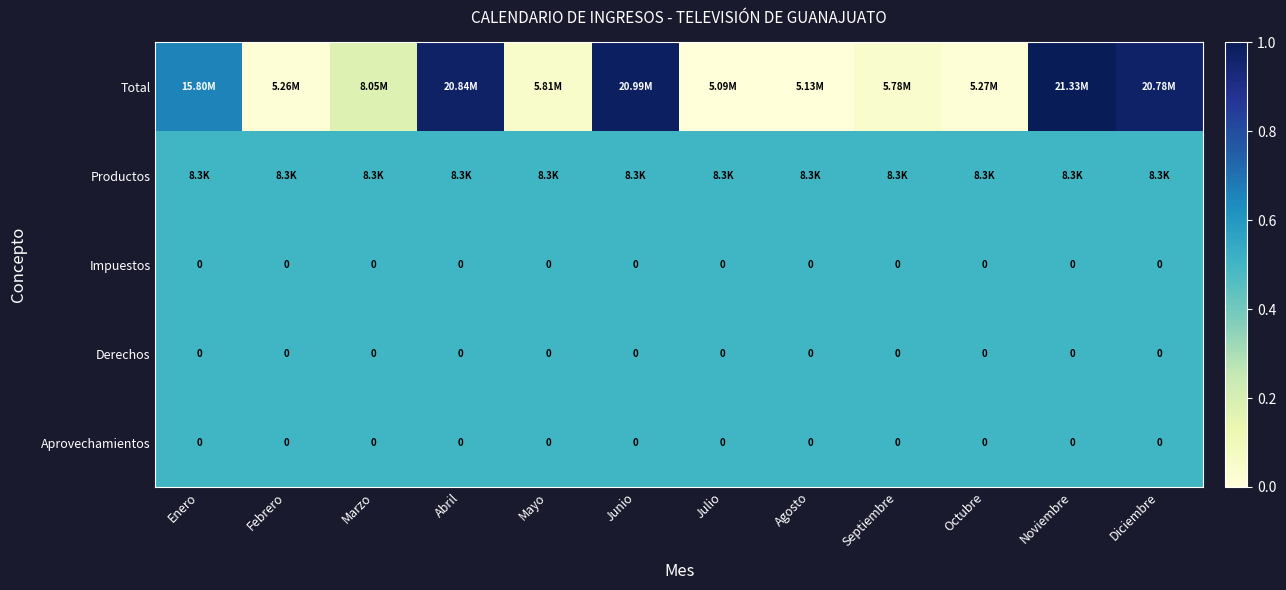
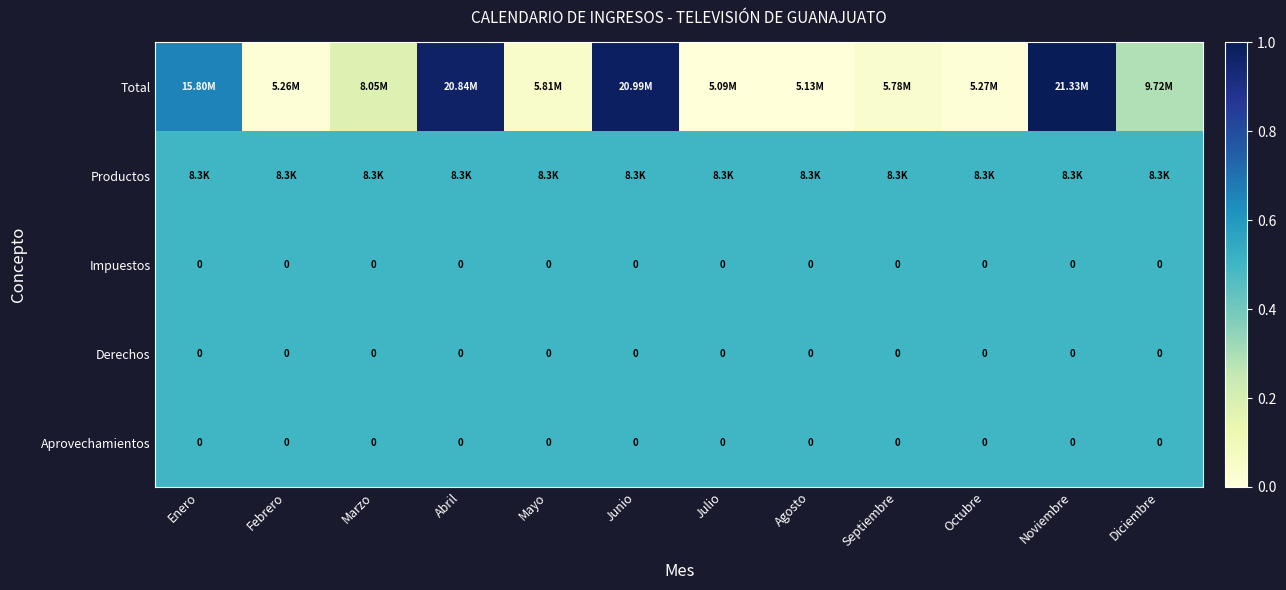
  {
    "Total": {
      "Enero": "15.80M",
      "Febrero": "5.26M",
      "Marzo": "8.05M",
      "Abril": "20.84M",
      "Mayo": "5.81M",
      "Junio": "20.99M",
      "Julio": "5.09M",
      "Agosto": "5.13M",
      "Septiembre": "5.78M",
      "Octubre": "5.27M",
      "Noviembre": "21.33M",
-     "Diciembre": "20.78M"
+     "Diciembre": "9.72M"
    },
    "Productos": {
      "Enero": "8.3K",
      "Febrero": "8.3K",
      "Marzo": "8.3K",
      "Abril": "8.3K",
      "Mayo": "8.3K",
      "Junio": "8.3K",
      "Julio": "8.3K",
      "Agosto": "8.3K",
      "Septiembre": "8.3K",
      "Octubre": "8.3K",
      "Noviembre": "8.3K",
      "Diciembre": "8.3K"
    },
    "Impuestos": {
      "Enero": "0",
      "Febrero": "0",
      "Marzo": "0",
      "Abril": "0",
      "Mayo": "0",
      "Junio": "0",
      "Julio": "0",
      "Agosto": "0",
      "Septiembre": "0",
      "Octubre": "0",
      "Noviembre": "0",
      "Diciembre": "0"
    },
    "Derechos": {
      "Enero": "0",
      "Febrero": "0",
      "Marzo": "0",
      "Abril": "0",
      "Mayo": "0",
      "Junio": "0",
      "Julio": "0",
      "Agosto": "0",
      "Septiembre": "0",
      "Octubre": "0",
      "Noviembre": "0",
      "Diciembre": "0"
    },
    "Aprovechamientos": {
      "Enero": "0",
      "Febrero": "0",
      "Marzo": "0",
      "Abril": "0",
      "Mayo": "0",
      "Junio": "0",
      "Julio": "0",
      "Agosto": "0",
      "Septiembre": "0",
      "Octubre": "0",
      "Noviembre": "0",
      "Diciembre": "0"
    }
  }
